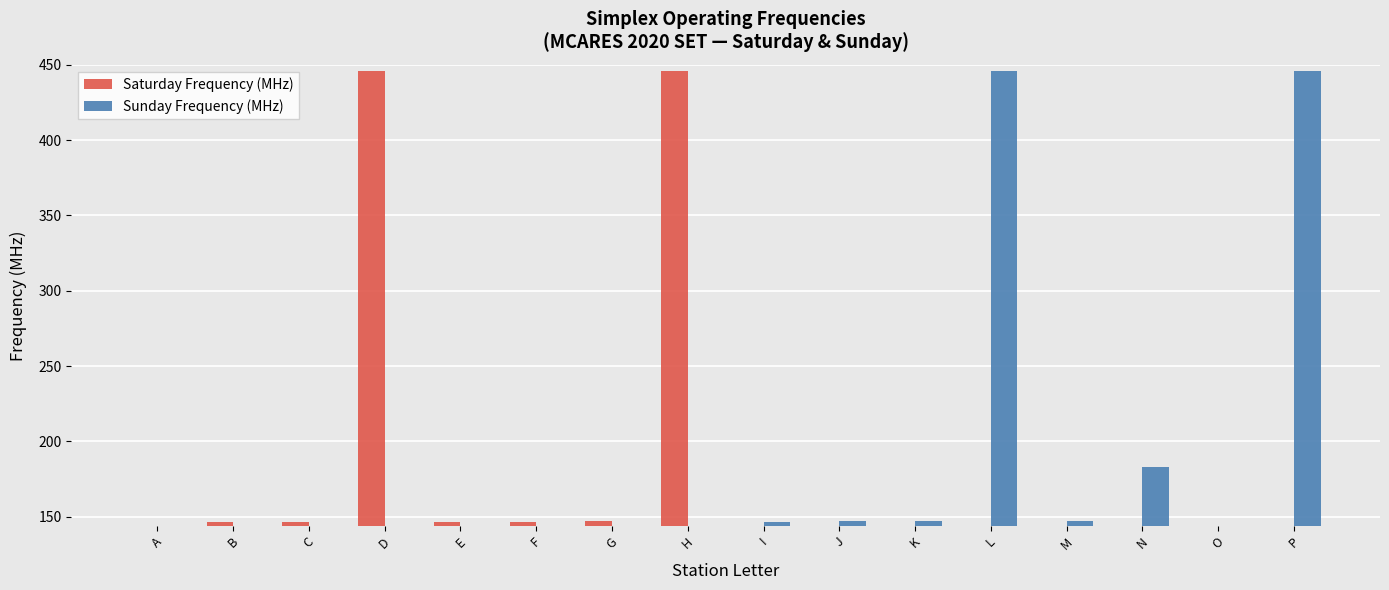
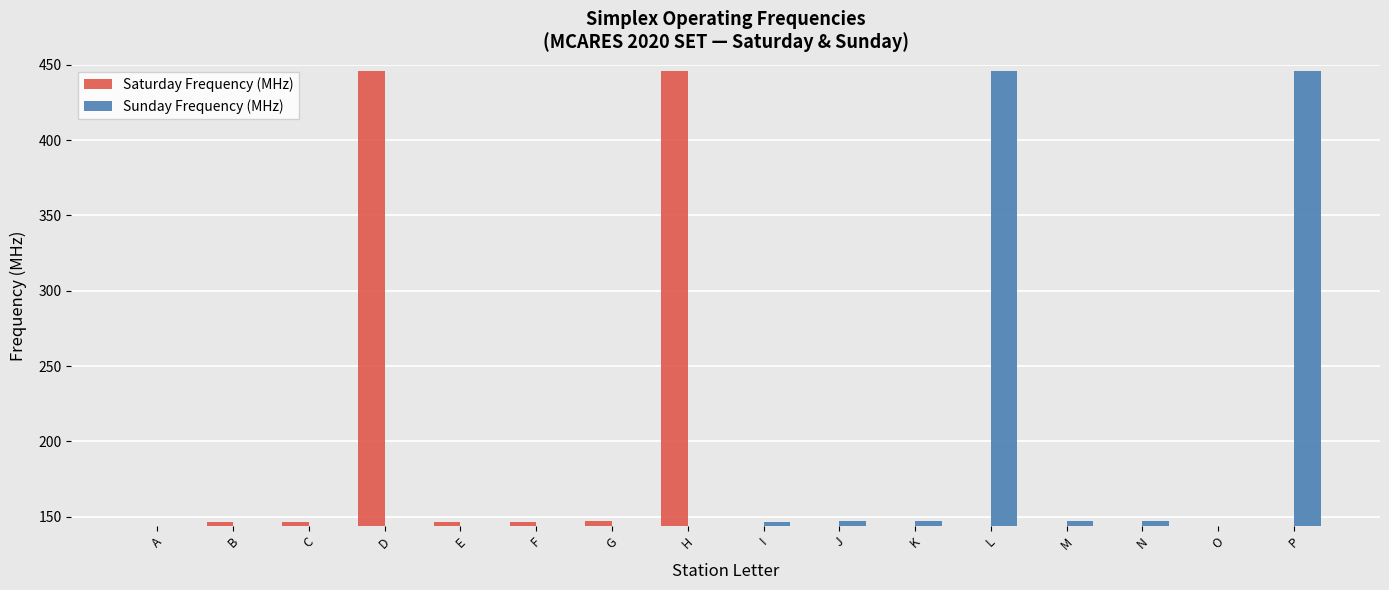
  {
    "Saturday Frequency (MHz)": {
      "B": 146,
      "C": 146,
      "D": 446,
      "E": 146,
      "F": 147,
      "G": 148,
      "H": 446
    },
    "Sunday Frequency (MHz)": {
      "I": 147,
      "J": 147,
      "K": 147,
      "L": 446,
      "M": 147,
-     "N": 183,
+     "N": 147,
      "P": 446
    }
  }
